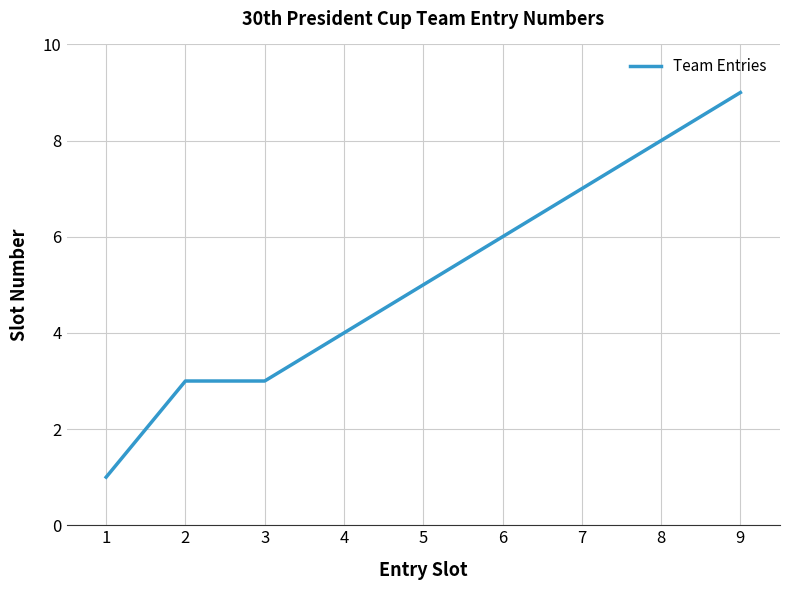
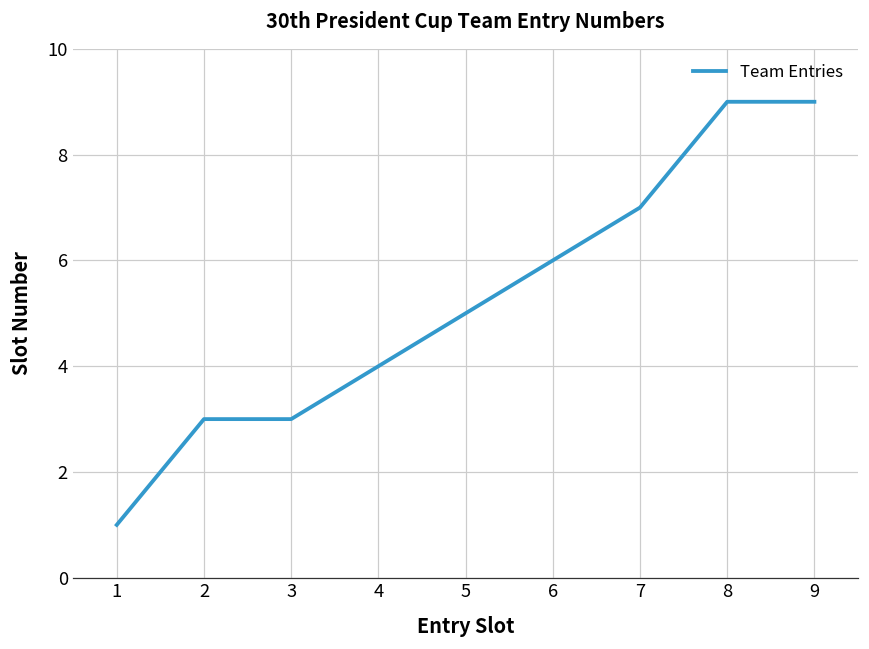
  {
    "1": 1,
    "2": 3,
    "3": 3,
    "4": 4,
    "5": 5,
    "6": 6,
    "7": 7,
-   "8": 8,
+   "8": 9,
    "9": 9
  }
